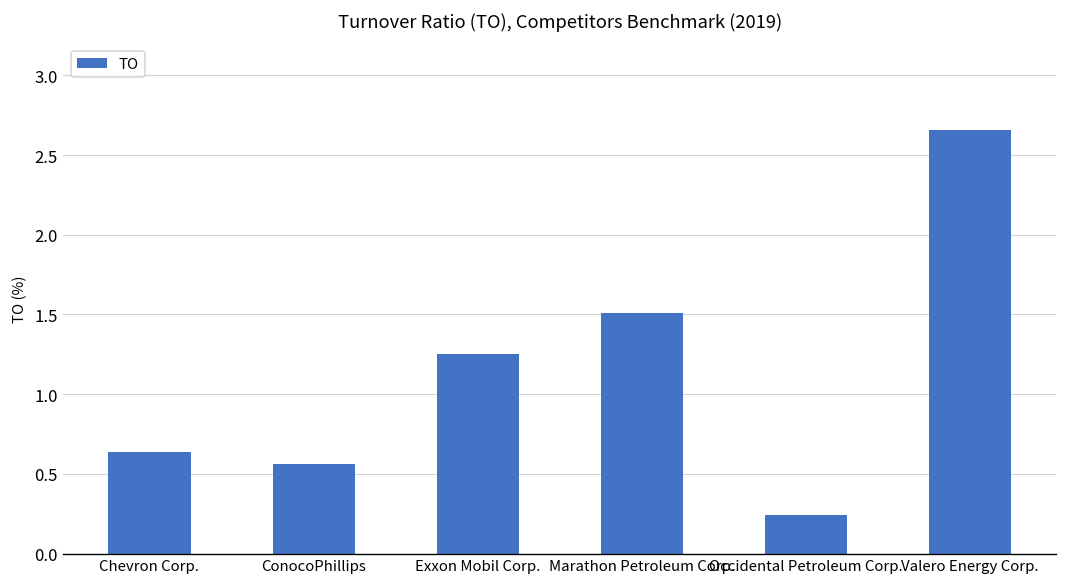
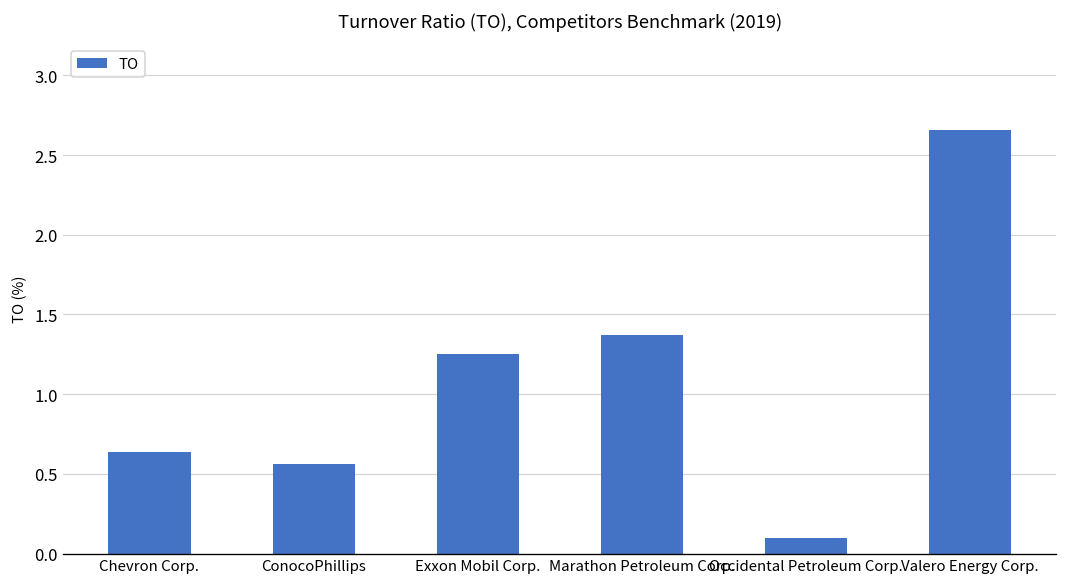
  {
    "Chevron Corp.": 0.64,
    "ConocoPhillips": 0.56,
    "Exxon Mobil Corp.": 1.25,
-   "Marathon Petroleum Corp.": 1.51,
-   "Occidental Petroleum Corp.": 0.24,
+   "Marathon Petroleum Corp.": 1.37,
+   "Occidental Petroleum Corp.": 0.10,
    "Valero Energy Corp.": 2.66
  }
